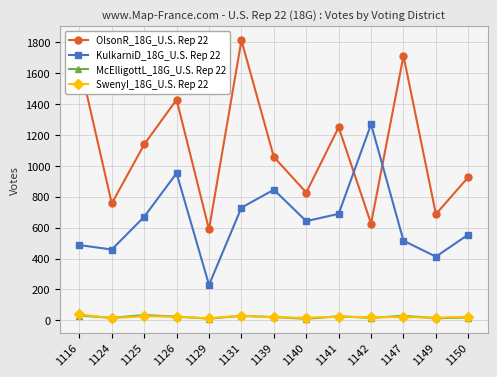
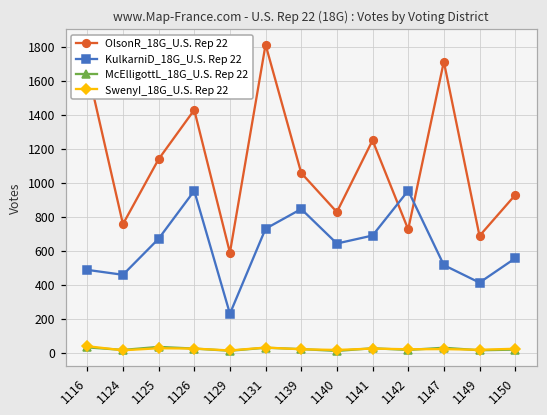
  {
    "OlsonR_18G_U.S. Rep 22": {
      "1124": 760,
      "1125": 1140,
      "1126": 1430,
      "1129": 590,
      "1131": 1810,
      "1139": 1060,
      "1140": 830,
      "1141": 1250,
-     "1142": 630,
+     "1142": 730,
      "1147": 1710,
      "1149": 690,
      "1150": 930
    },
    "KulkarniD_18G_U.S. Rep 22": {
      "1116": 490,
      "1124": 460,
      "1125": 670,
      "1126": 950,
      "1129": 230,
      "1131": 730,
      "1139": 850,
      "1140": 640,
      "1141": 690,
-     "1142": 1270,
+     "1142": 950,
      "1147": 520,
      "1149": 410,
      "1150": 560
    }
  }
